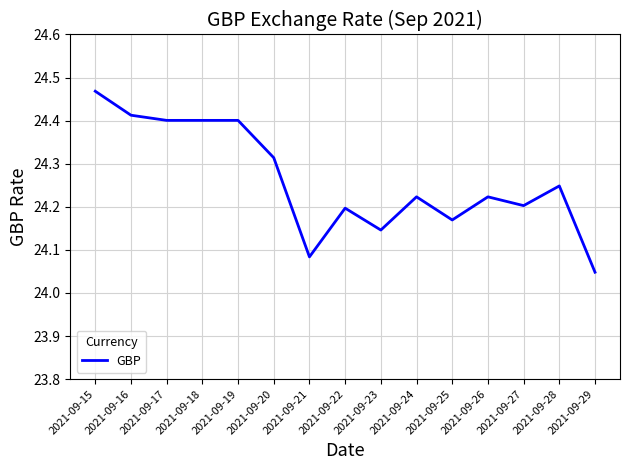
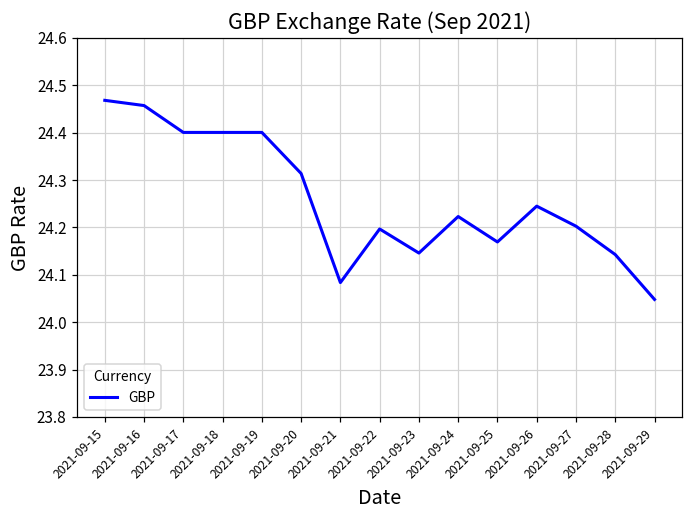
  {
    "2021-09-15": 24.47,
-   "2021-09-16": 24.41,
+   "2021-09-16": 24.46,
    "2021-09-17": 24.40,
    "2021-09-18": 24.40,
    "2021-09-19": 24.40,
    "2021-09-20": 24.31,
    "2021-09-21": 24.08,
    "2021-09-22": 24.20,
    "2021-09-23": 24.15,
    "2021-09-24": 24.22,
    "2021-09-25": 24.17,
-   "2021-09-26": 24.22,
+   "2021-09-26": 24.25,
    "2021-09-27": 24.20,
-   "2021-09-28": 24.25,
+   "2021-09-28": 24.14,
    "2021-09-29": 24.05
  }
